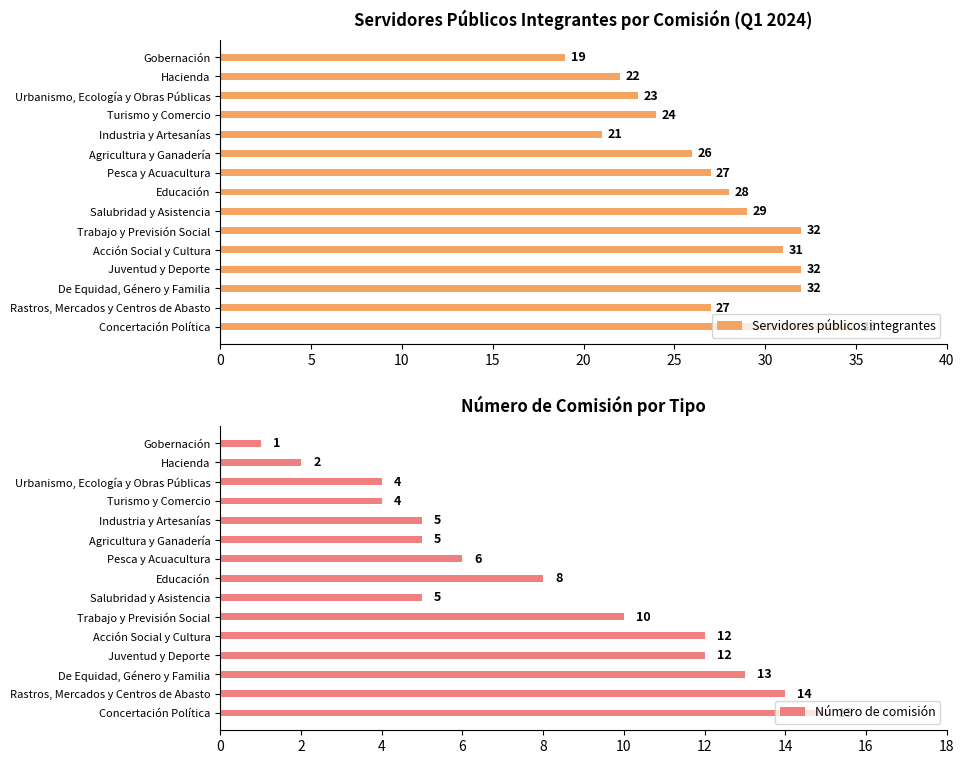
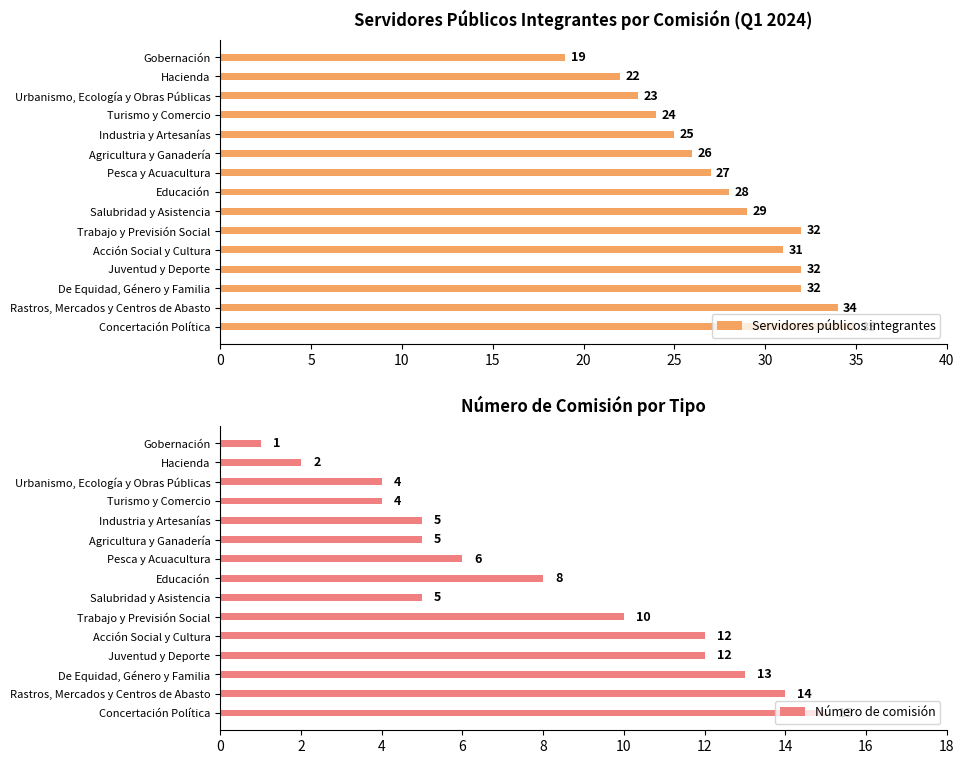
  {
    "Servidores Públicos Integrantes por Comisión (Q1 2024)": {
      "Gobernación": 19,
      "Hacienda": 22,
      "Urbanismo, Ecología y Obras Públicas": 23,
      "Turismo y Comercio": 24,
-     "Industria y Artesanías": 21,
+     "Industria y Artesanías": 25,
      "Agricultura y Ganadería": 26,
      "Pesca y Acuacultura": 27,
      "Educación": 28,
      "Salubridad y Asistencia": 29,
      "Trabajo y Previsión Social": 32,
      "Acción Social y Cultura": 31,
      "Juventud y Deporte": 32,
      "De Equidad, Género y Familia": 32,
-     "Rastros, Mercados y Centros de Abasto": 27
+     "Rastros, Mercados y Centros de Abasto": 34
    },
    "Número de Comisión por Tipo": {
      "Gobernación": 1,
      "Hacienda": 2,
      "Urbanismo, Ecología y Obras Públicas": 4,
      "Turismo y Comercio": 4,
      "Industria y Artesanías": 5,
      "Agricultura y Ganadería": 5,
      "Pesca y Acuacultura": 6,
      "Educación": 8,
      "Salubridad y Asistencia": 5,
      "Trabajo y Previsión Social": 10,
      "Acción Social y Cultura": 12,
      "Juventud y Deporte": 12,
      "De Equidad, Género y Familia": 13,
      "Rastros, Mercados y Centros de Abasto": 14
    }
  }
